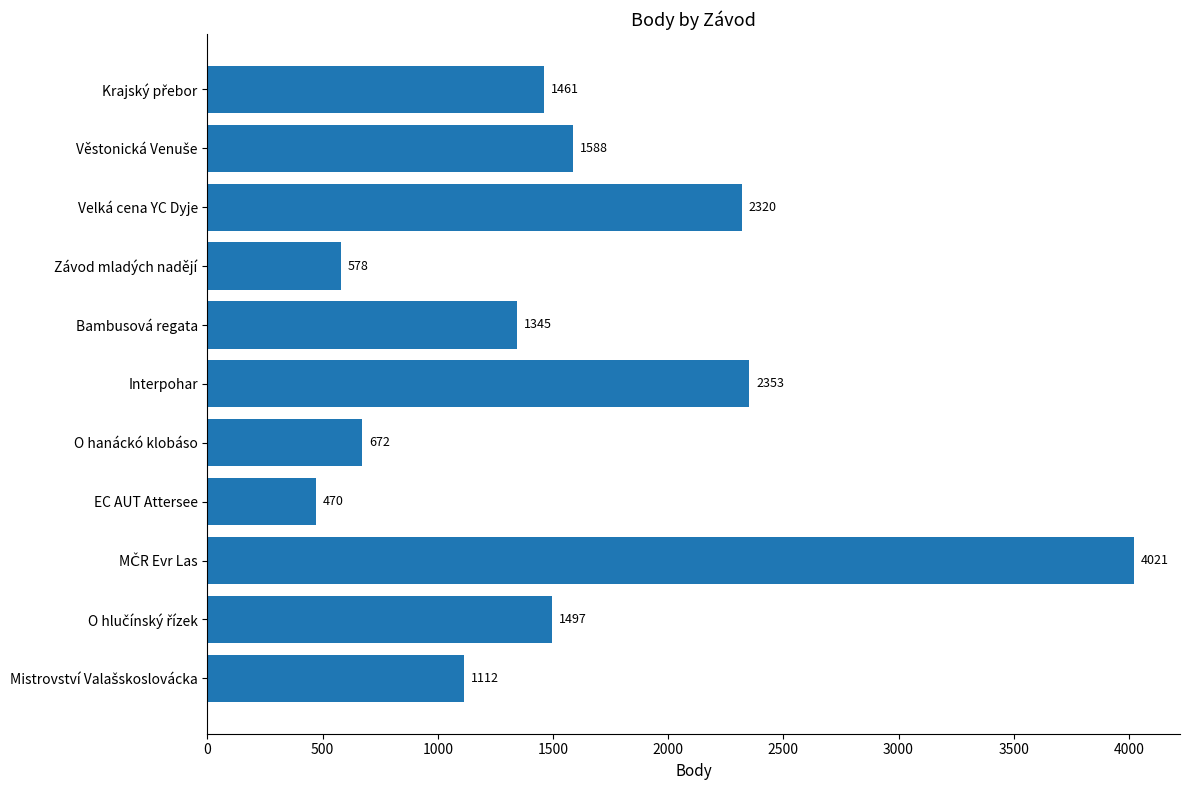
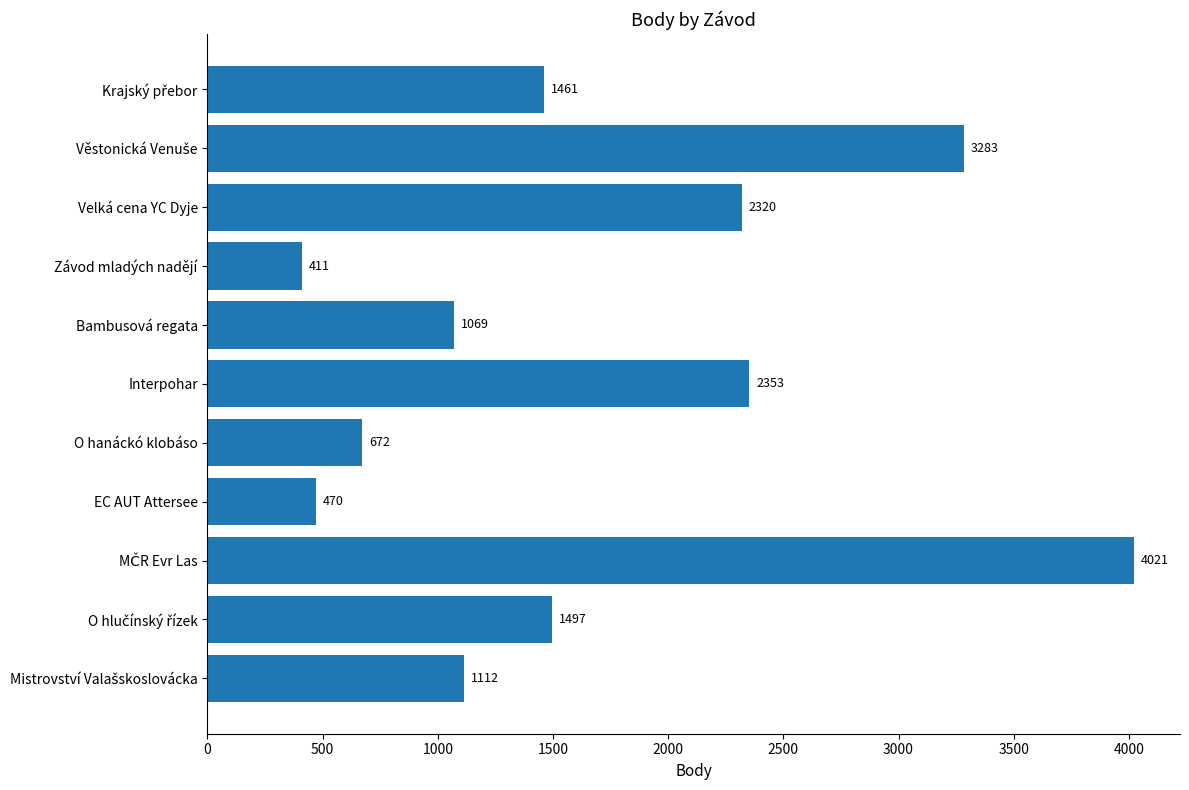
  {
    "Krajský přebor": 1461,
-   "Věstonická Venuše": 1588,
+   "Věstonická Venuše": 3283,
    "Velká cena YC Dyje": 2320,
-   "Závod mladých nadějí": 578,
-   "Bambusová regata": 1345,
+   "Závod mladých nadějí": 411,
+   "Bambusová regata": 1069,
    "Interpohar": 2353,
    "O hanáckó klobáso": 672,
    "EC AUT Attersee": 470,
    "MČR Evr Las": 4021,
    "O hlučínský řízek": 1497,
    "Mistrovství Valašskoslovácka": 1112
  }
